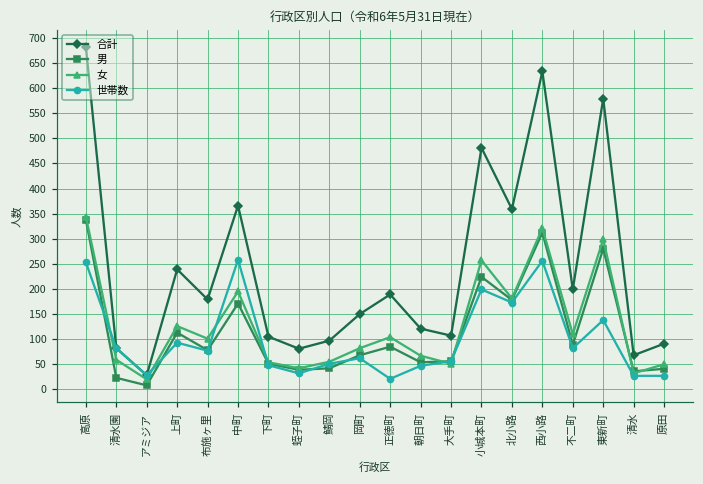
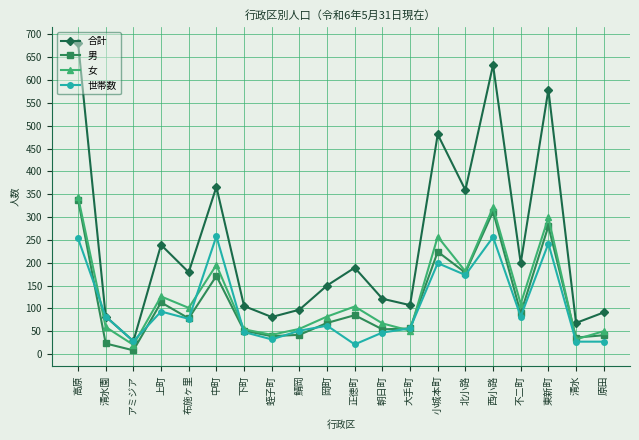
  {
    "世帯数": {
      "高原": 250,
      "上町": 90,
      "中町": 260,
      "蛭子町": 30,
      "岡町": 60,
      "正徳町": 20,
      "朝日町": 50,
      "小城本町": 200,
      "西小路": 260,
      "不二町": 80,
-     "東新町": 140,
+     "東新町": 240,
      "原田": 30
    }
  }
